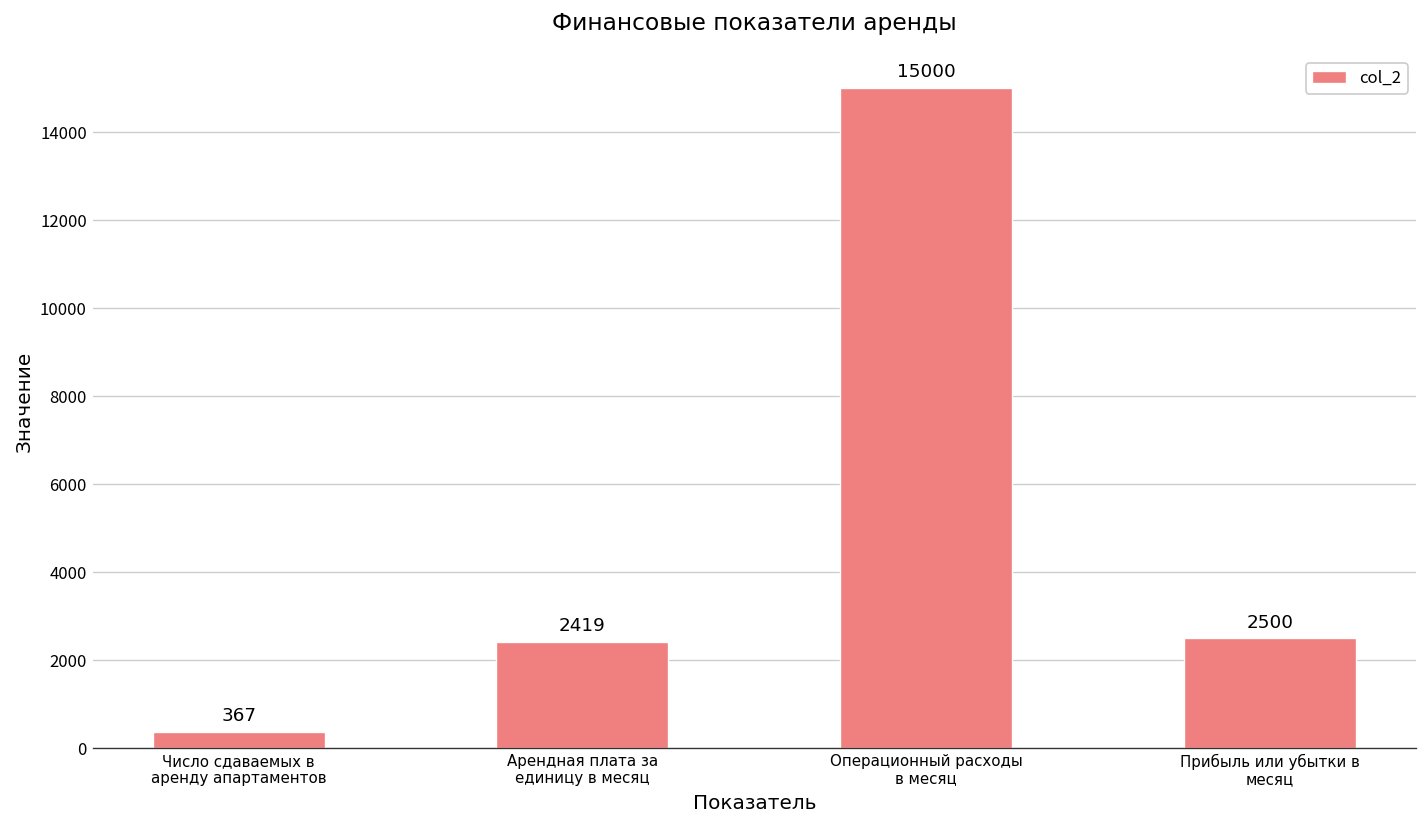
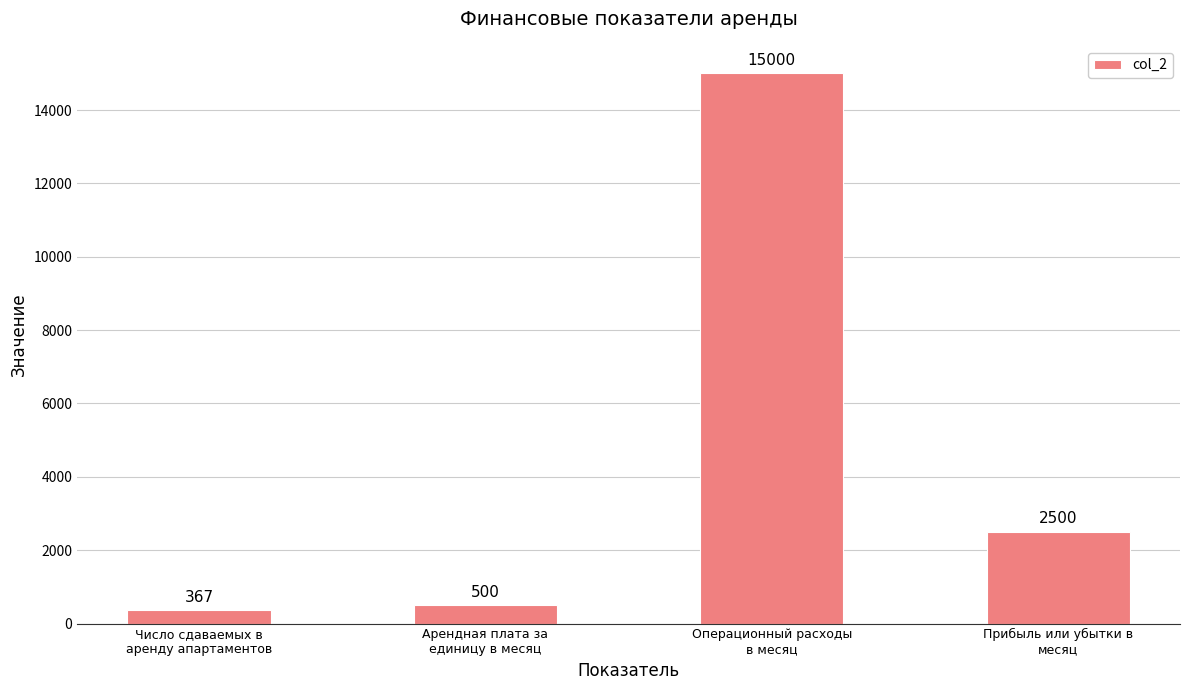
  {
    "Число сдаваемых в аренду апартаментов": 367,
-   "Арендная плата за единицу в месяц": 2419,
+   "Арендная плата за единицу в месяц": 500,
    "Операционный расходы в месяц": 15000,
    "Прибыль или убытки в месяц": 2500
  }
